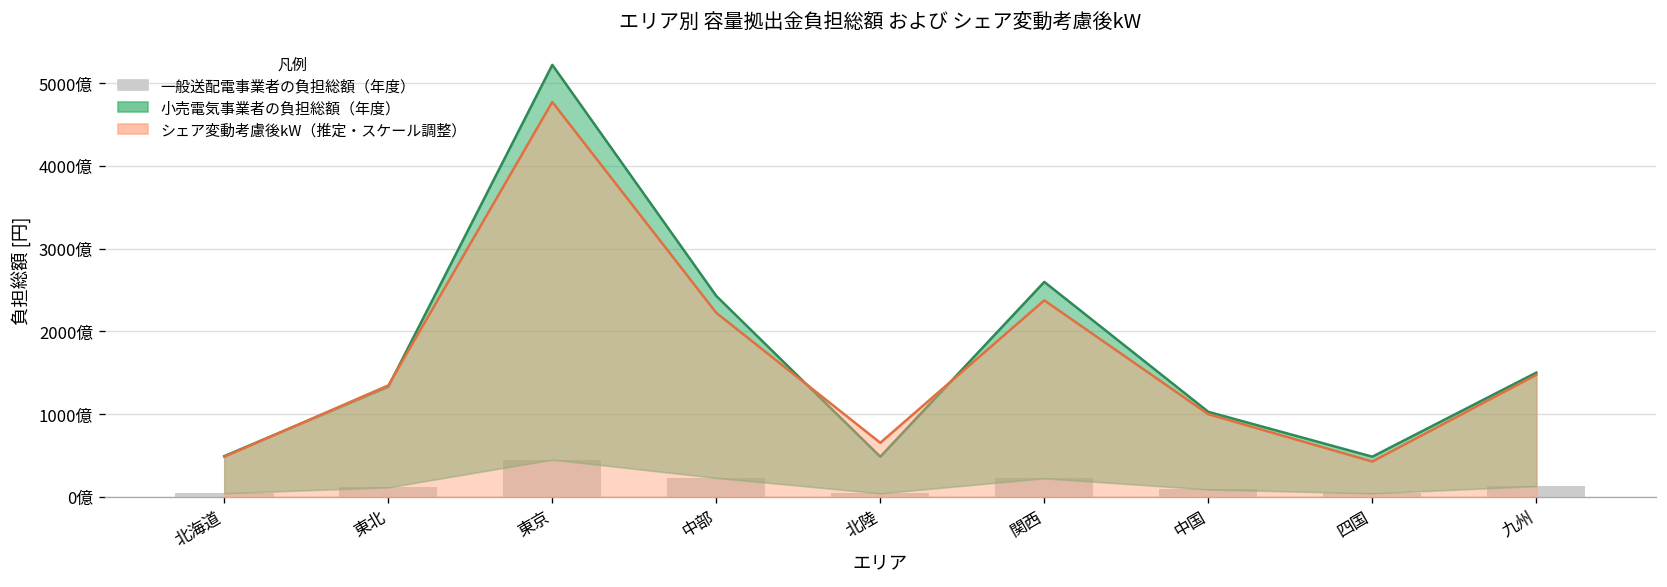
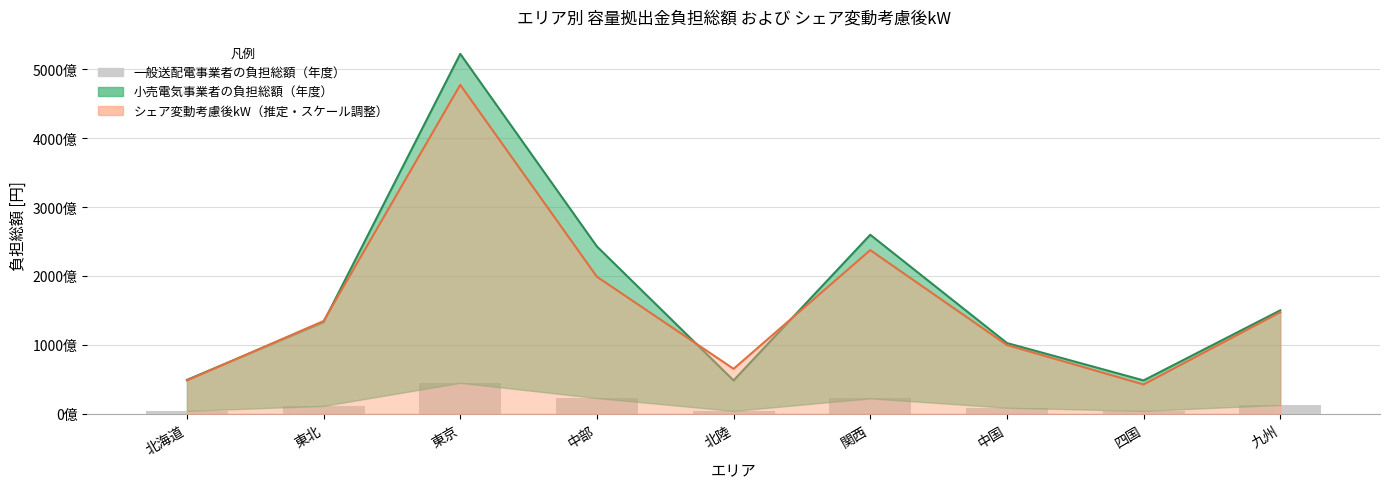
  {
    "一般送配電事業者の負担総額（年度）": {
      "北海道": "0億",
      "東北": "100億",
      "東京": "400億",
      "中部": "200億",
      "北陸": "0億",
      "関西": "200億",
      "中国": "100億",
      "四国": "0億",
      "九州": "100億"
    },
    "小売電気事業者の負担総額（年度）": {
      "東京": "5200億",
      "中部": "2400億",
      "北陸": "500億",
      "関西": "2600億",
      "四国": "500億"
    },
    "シェア変動考慮後kW（推定・スケール調整）": {
      "東京": "4800億",
-     "中部": "2200億",
+     "中部": "2000億",
      "北陸": "700億",
      "関西": "2400億",
      "四国": "400億"
    }
  }
